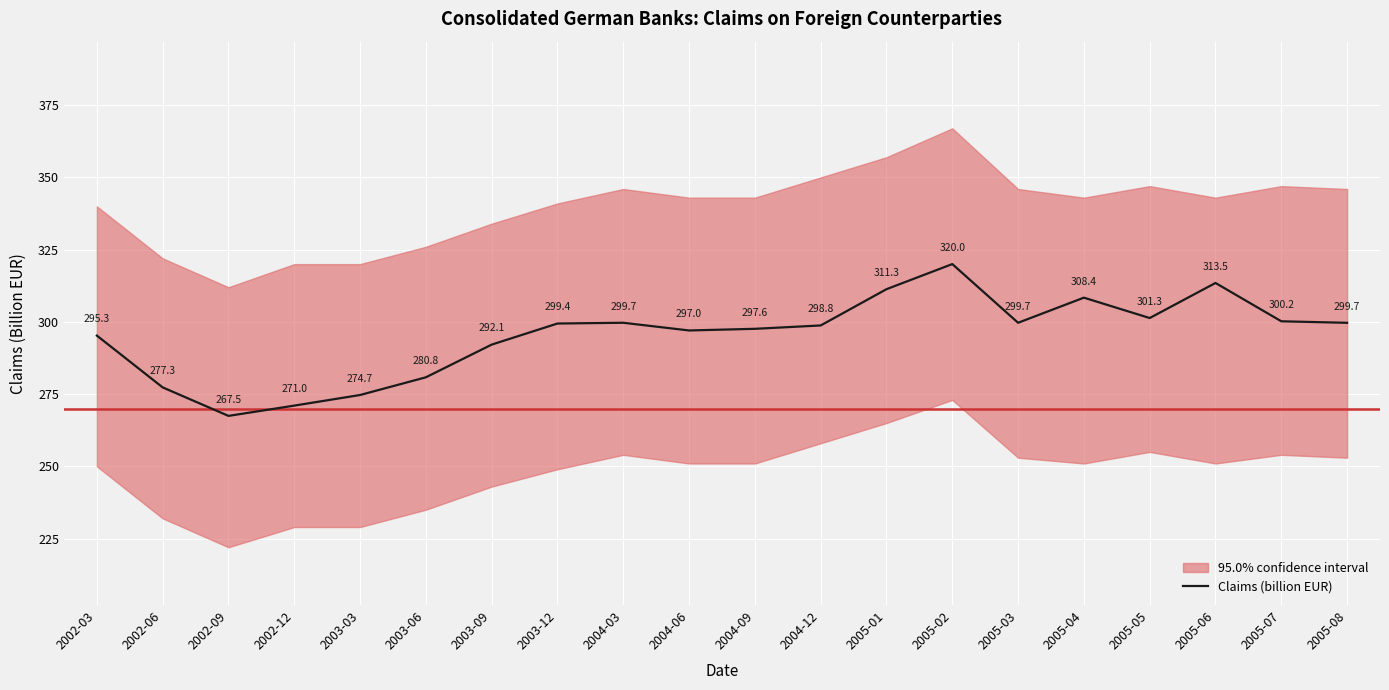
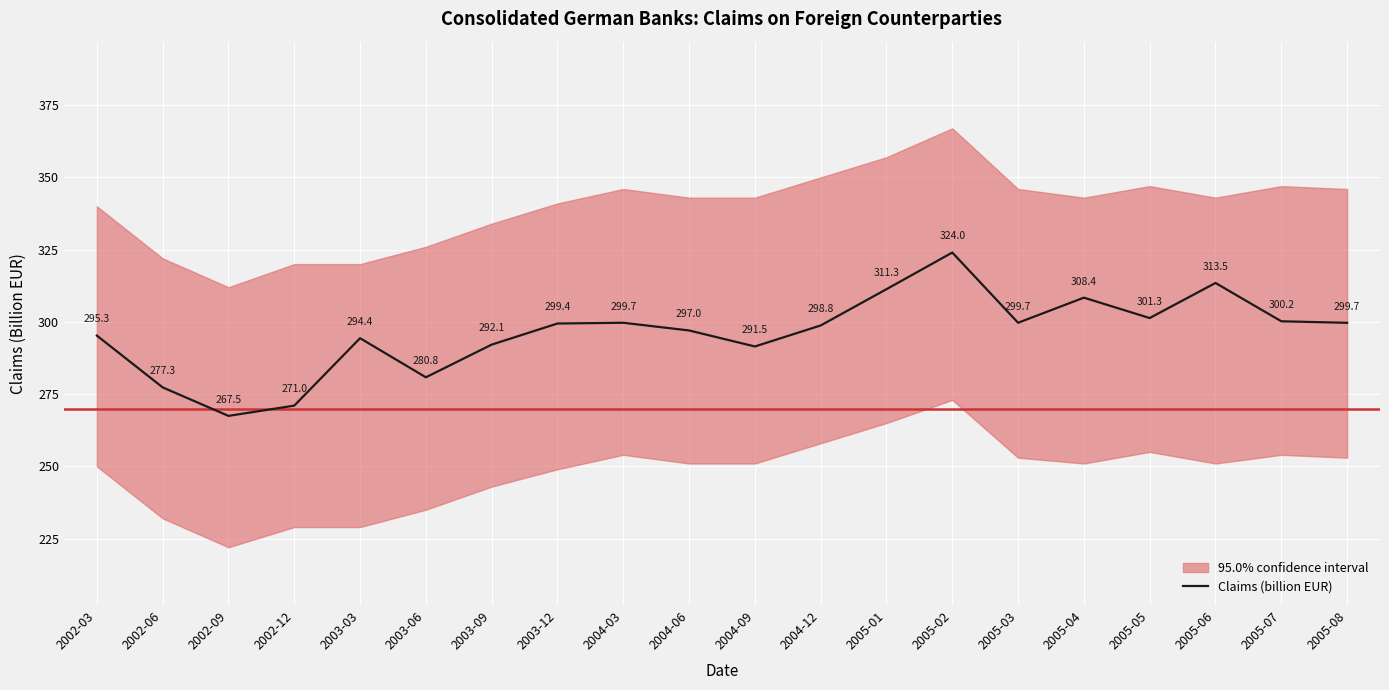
  {
    "Claims (billion EUR)": {
      "2002-03": 295.3,
      "2002-06": 277.3,
      "2002-09": 267.5,
      "2002-12": 271.0,
-     "2003-03": 274.7,
+     "2003-03": 294.4,
      "2003-06": 280.8,
      "2003-09": 292.1,
      "2003-12": 299.4,
      "2004-03": 299.7,
      "2004-06": 297.0,
-     "2004-09": 297.6,
+     "2004-09": 291.5,
      "2004-12": 298.8,
      "2005-01": 311.3,
-     "2005-02": 320.0,
+     "2005-02": 324.0,
      "2005-03": 299.7,
      "2005-04": 308.4,
      "2005-05": 301.3,
      "2005-06": 313.5,
      "2005-07": 300.2,
      "2005-08": 299.7
    }
  }
